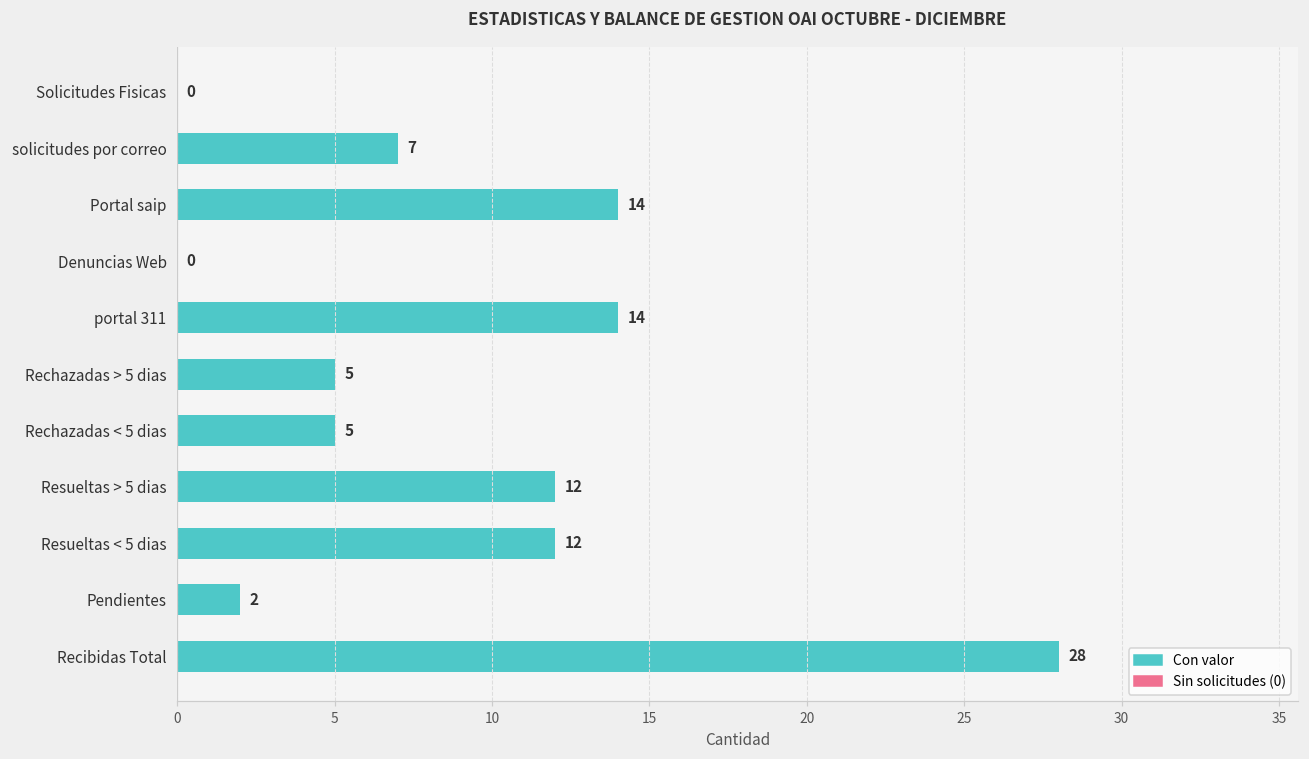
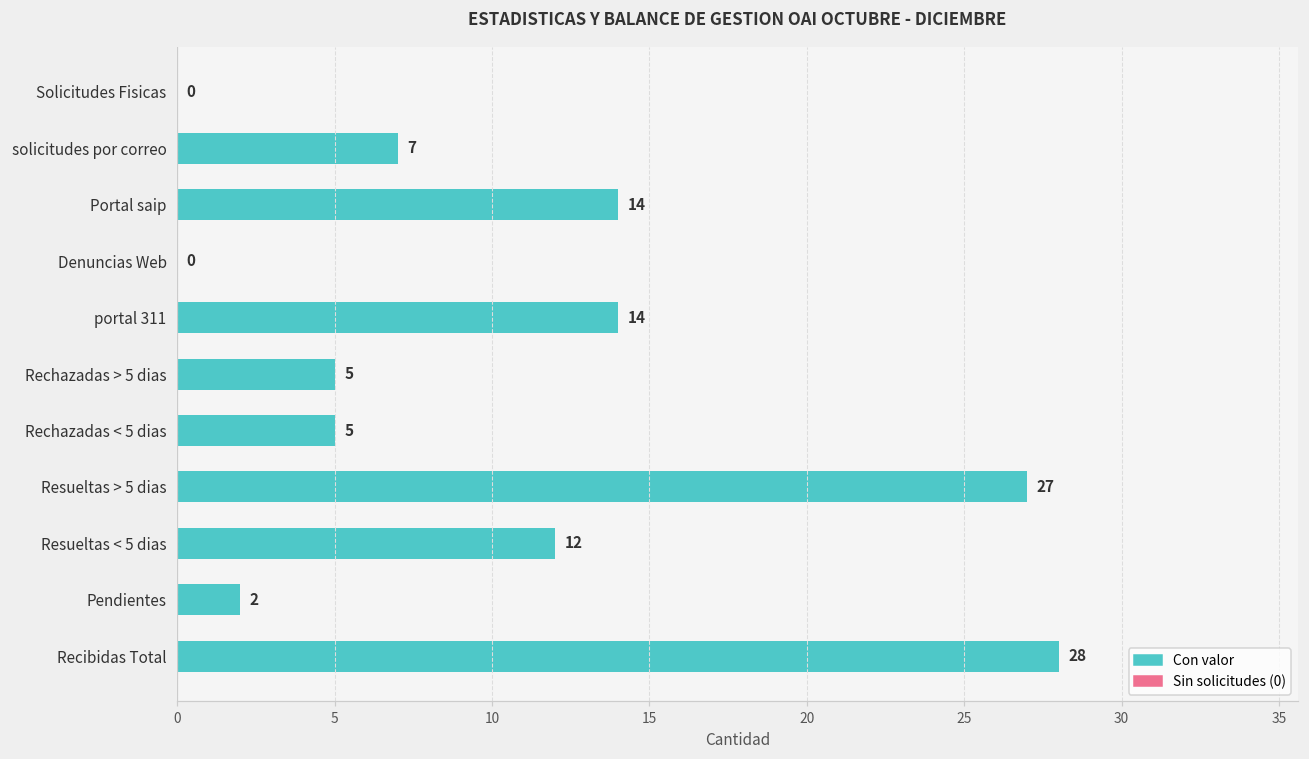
  {
    "Solicitudes Fisicas": 0,
    "solicitudes por correo": 7,
    "Portal saip": 14,
    "Denuncias Web": 0,
    "portal 311": 14,
    "Rechazadas > 5 dias": 5,
    "Rechazadas < 5 dias": 5,
-   "Resueltas > 5 dias": 12,
+   "Resueltas > 5 dias": 27,
    "Resueltas < 5 dias": 12,
    "Pendientes": 2,
    "Recibidas Total": 28
  }
